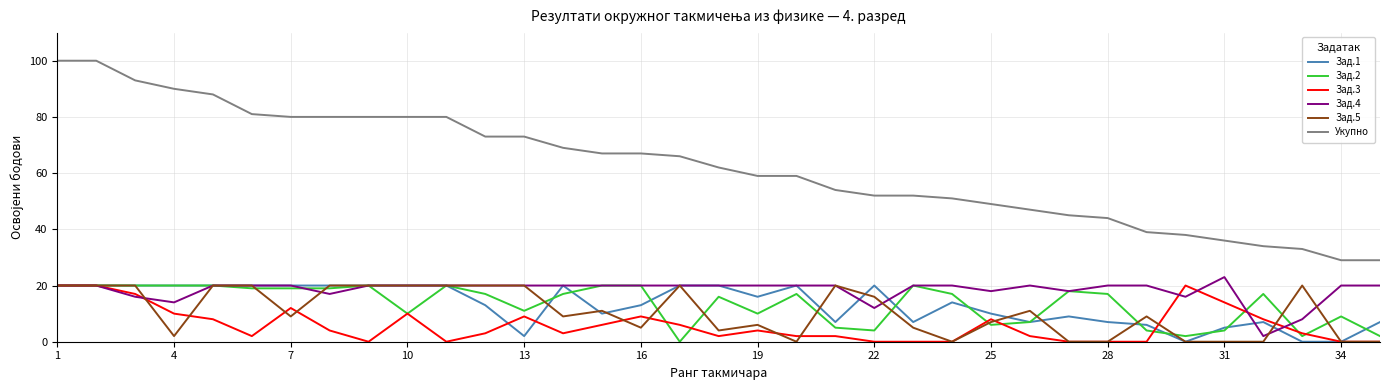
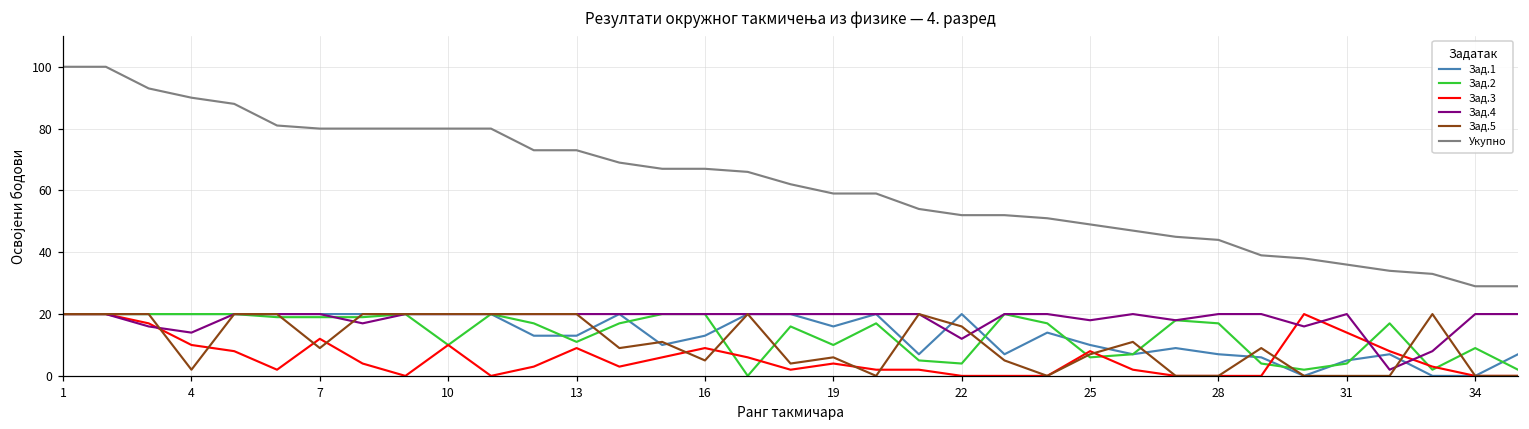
  {
    "Зад.1": {
-     "13": 2,
+     "13": 13,
      "16": 13,
      "19": 16,
      "22": 20,
      "25": 10,
      "28": 7,
      "31": 5
    },
    "Зад.2": {
      "7": 19,
      "13": 11,
      "19": 10,
      "22": 4,
      "25": 6,
      "28": 17,
      "31": 4,
      "34": 9
    },
    "Зад.3": {
      "4": 10,
      "7": 12,
      "13": 9,
      "16": 9,
      "19": 4,
      "22": 0,
      "25": 8,
      "31": 14
    },
    "Зад.4": {
      "4": 14,
      "19": 20,
      "22": 12,
      "25": 18,
      "28": 20,
-     "31": 23,
+     "31": 20,
      "34": 20
    },
    "Зад.5": {
      "4": 2,
      "7": 9,
      "16": 5,
      "19": 6,
      "22": 16,
      "25": 7,
      "31": 0
    },
    "Укупно": {
      "1": 100,
      "4": 90,
      "7": 80,
      "10": 80,
      "13": 73,
      "16": 67,
      "19": 59,
      "22": 52,
      "25": 49,
      "28": 44,
      "31": 36,
      "34": 29
    }
  }
